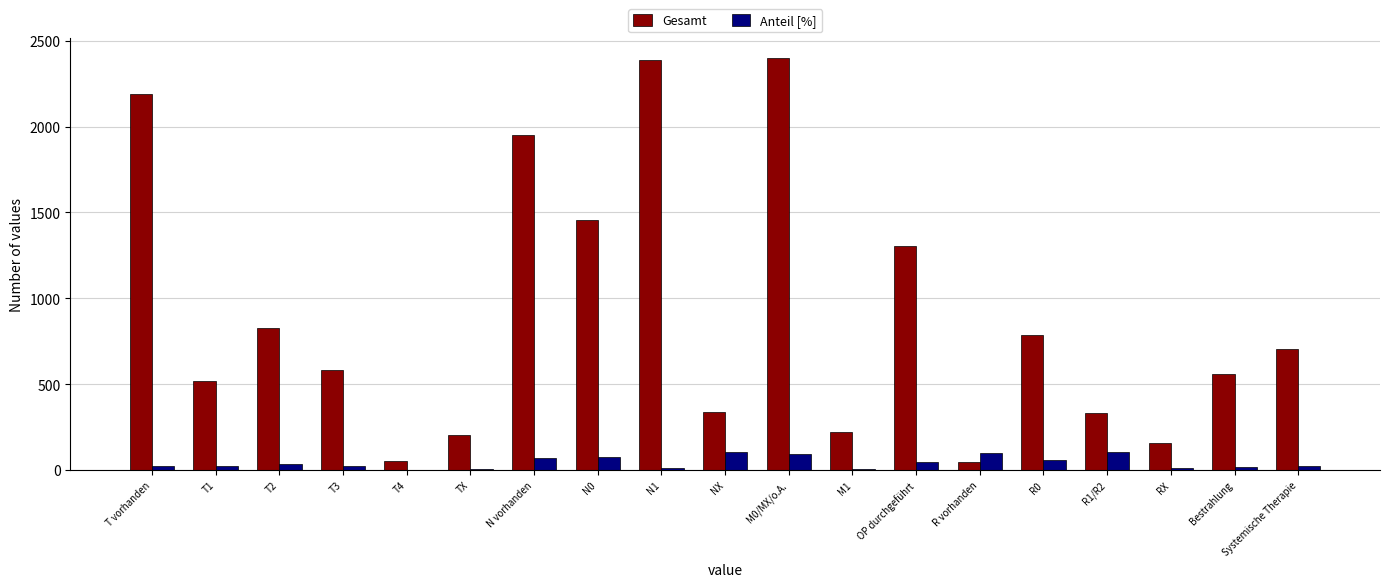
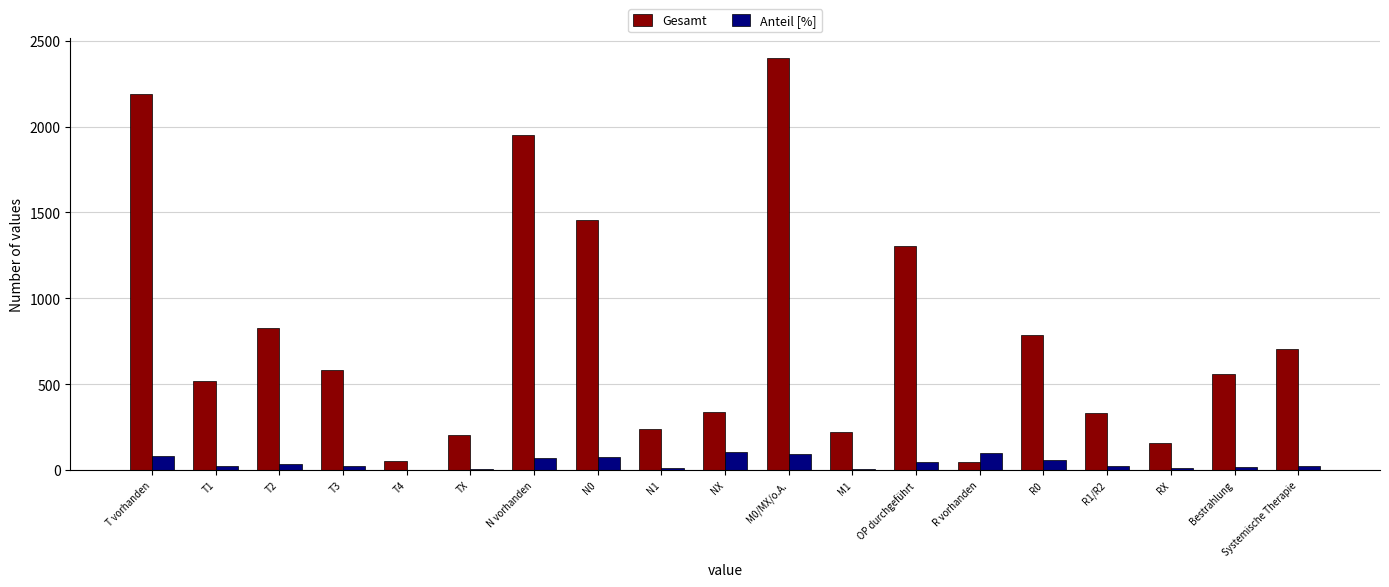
  {
    "Gesamt": {
      "T vorhanden": 2190,
      "T1": 520,
      "T2": 830,
      "T3": 590,
      "T4": 50,
      "TX": 210,
      "N vorhanden": 1950,
      "N0": 1460,
-     "N1": 2390,
+     "N1": 240,
      "NX": 340,
      "M0/MX/o.A.": 2400,
      "M1": 220,
      "OP durchgeführt": 1300,
      "R vorhanden": 50,
      "R0": 790,
      "R1/R2": 330,
      "RX": 160,
      "Bestrahlung": 560,
      "Systemische Therapie": 710
    },
    "Anteil [%]": {
-     "T vorhanden": 20,
+     "T vorhanden": 80,
      "T1": 20,
      "T2": 40,
      "T3": 30,
      "N vorhanden": 70,
      "N0": 80,
      "NX": 100,
      "M0/MX/o.A.": 90,
      "OP durchgeführt": 50,
      "R vorhanden": 100,
      "R0": 60,
-     "R1/R2": 110,
+     "R1/R2": 30,
      "Bestrahlung": 20,
      "Systemische Therapie": 30
    }
  }
